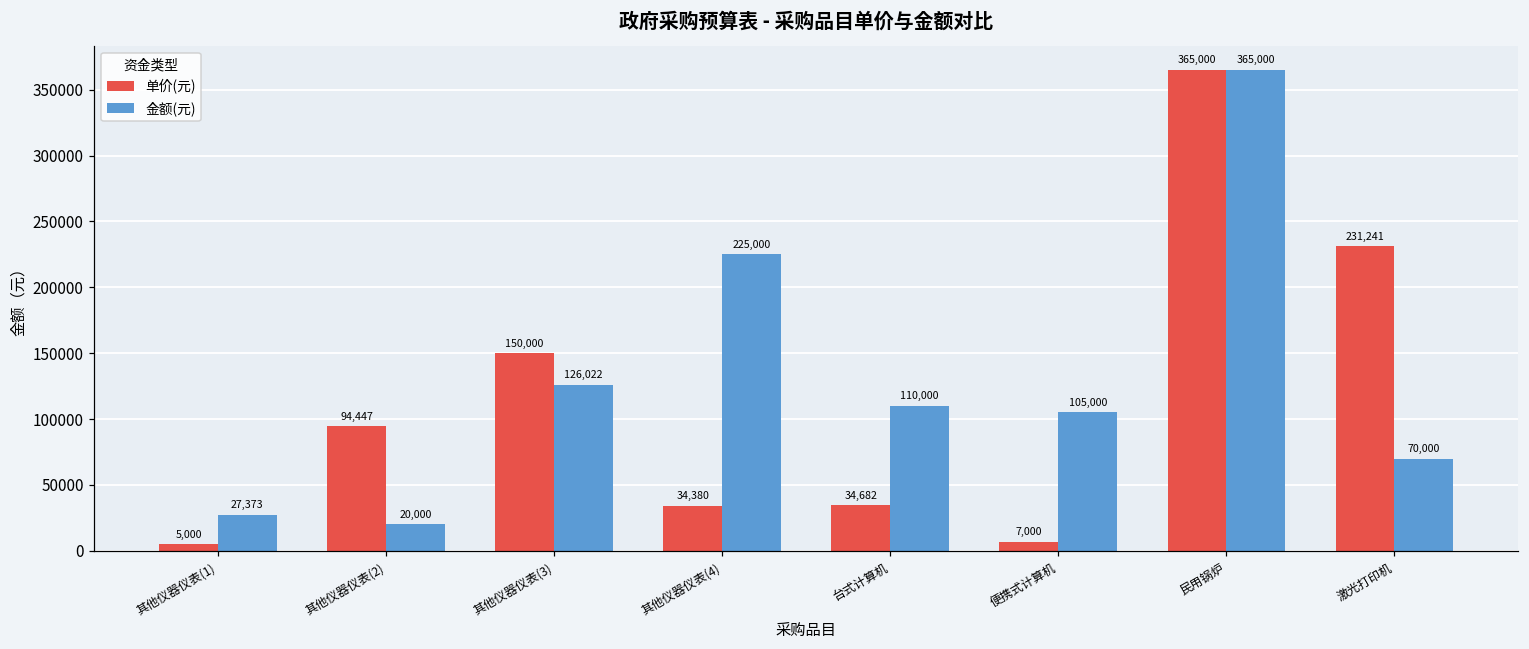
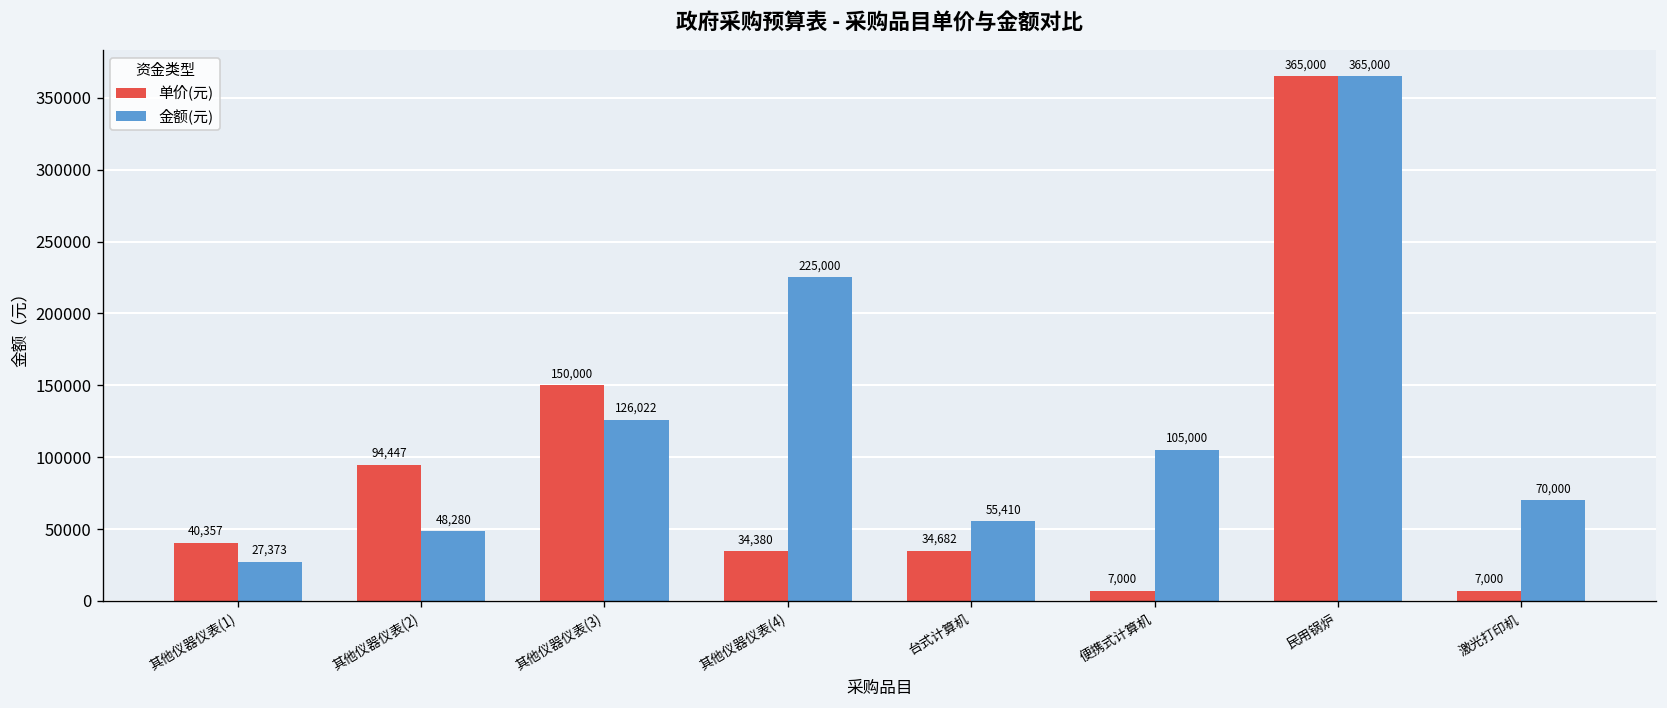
  {
    "单价(元)": {
-     "其他仪器仪表(1)": "5,000",
+     "其他仪器仪表(1)": "40,357",
      "其他仪器仪表(2)": "94,447",
      "其他仪器仪表(3)": "150,000",
      "其他仪器仪表(4)": "34,380",
      "台式计算机": "34,682",
      "便携式计算机": "7,000",
      "民用锅炉": "365,000",
-     "激光打印机": "231,241"
+     "激光打印机": "7,000"
    },
    "金额(元)": {
      "其他仪器仪表(1)": "27,373",
-     "其他仪器仪表(2)": "20,000",
+     "其他仪器仪表(2)": "48,280",
      "其他仪器仪表(3)": "126,022",
      "其他仪器仪表(4)": "225,000",
-     "台式计算机": "110,000",
+     "台式计算机": "55,410",
      "便携式计算机": "105,000",
      "民用锅炉": "365,000",
      "激光打印机": "70,000"
    }
  }
